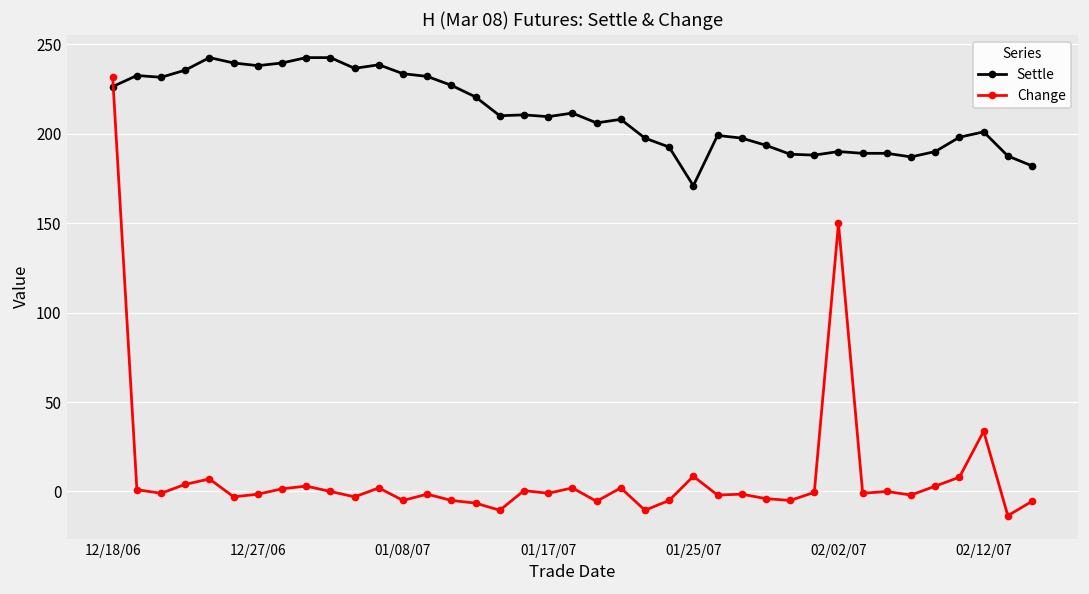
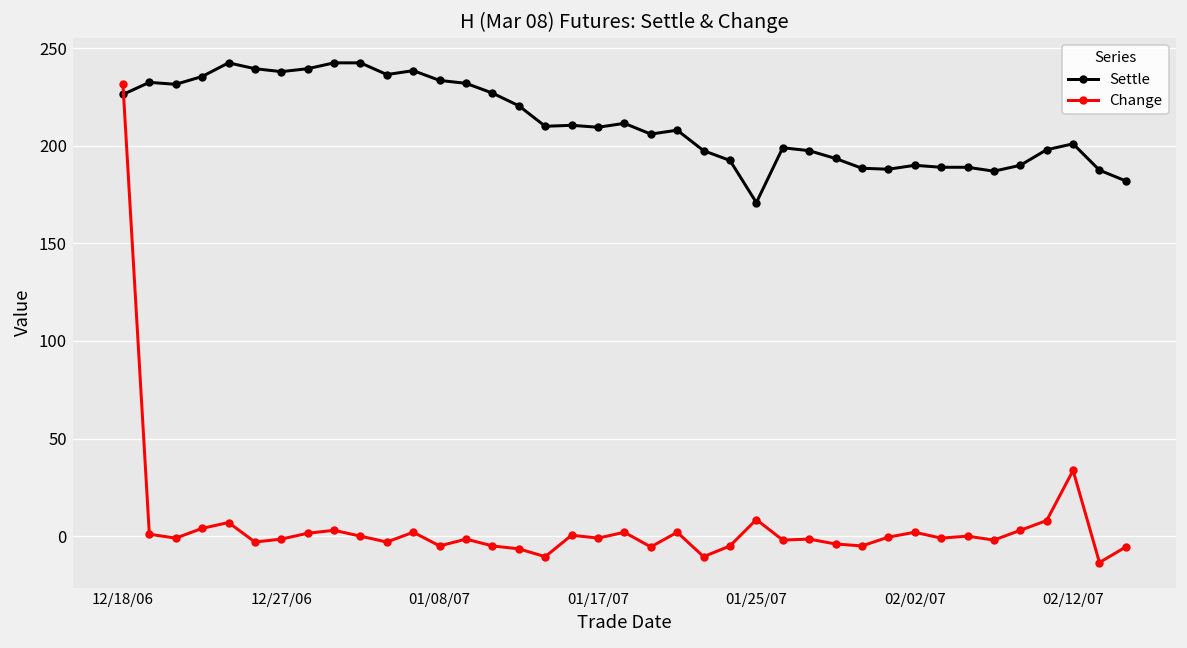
  {
    "Settle": {
      "12/18/06": 226,
      "12/27/06": 238,
      "01/08/07": 234,
      "01/17/07": 210,
      "01/25/07": 171,
      "02/02/07": 190,
      "02/12/07": 201
    },
    "Change": {
      "12/18/06": 232,
      "12/27/06": -2,
      "01/08/07": -5,
      "01/17/07": -1,
      "01/25/07": 9,
-     "02/02/07": 150,
+     "02/02/07": 2,
      "02/12/07": 34
    }
  }
